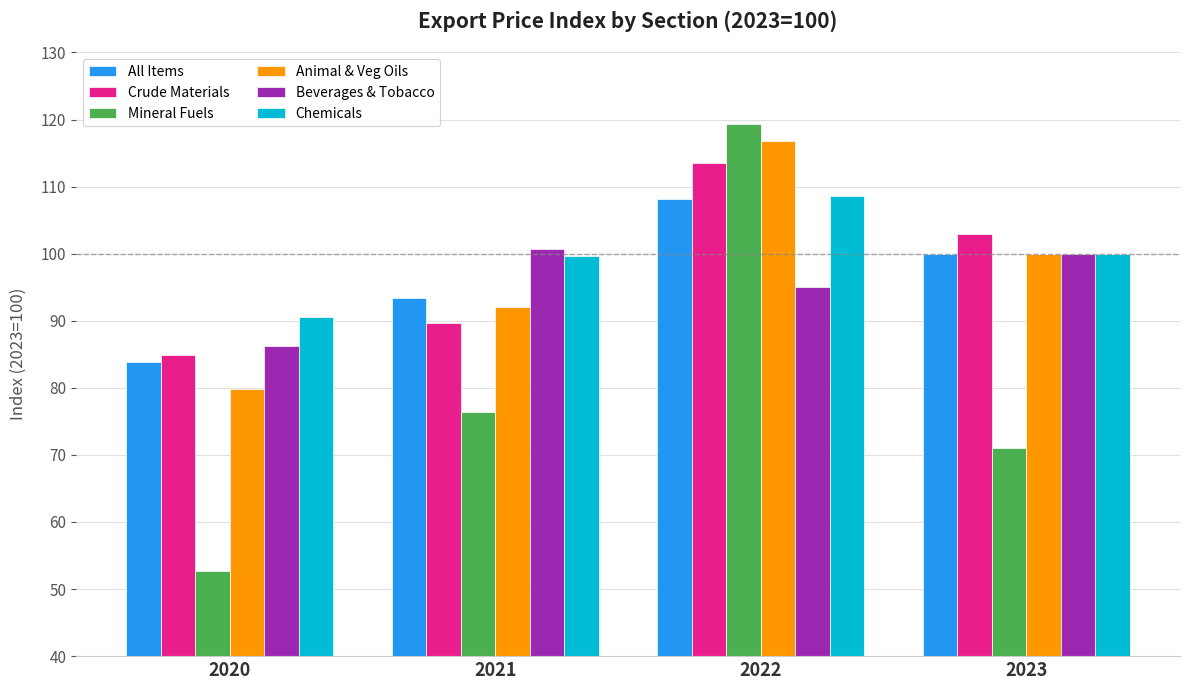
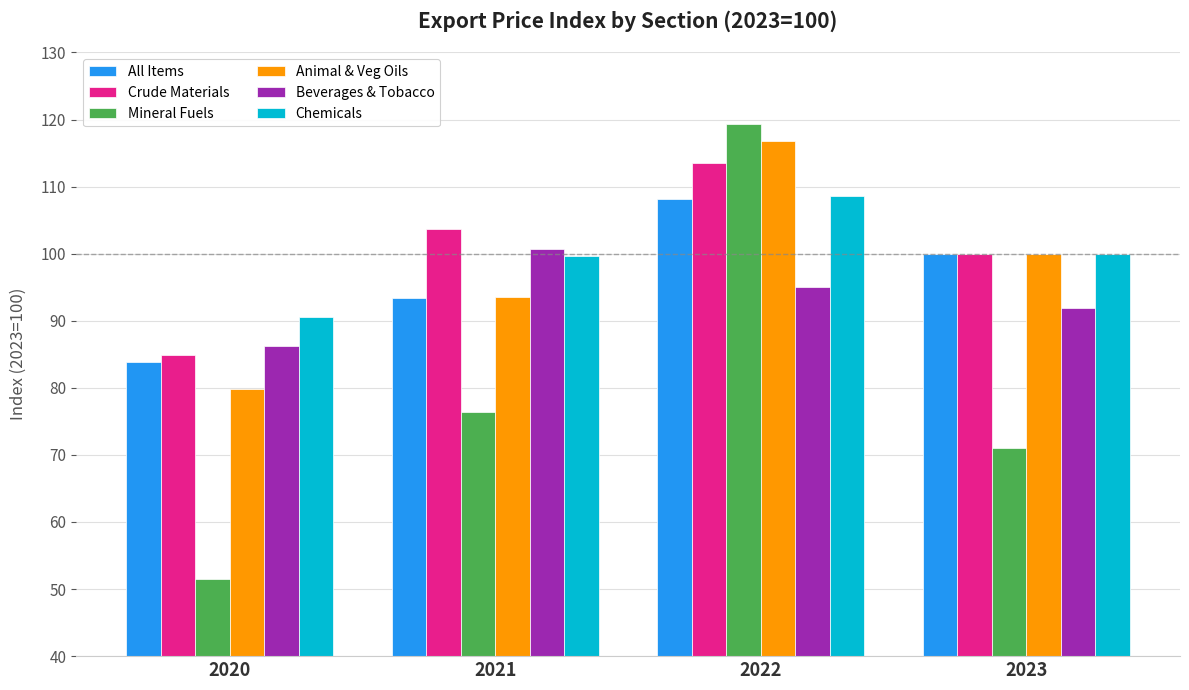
  {
    "Crude Materials": {
      "2020": 85,
-     "2021": 90,
+     "2021": 104,
      "2022": 114,
-     "2023": 103
+     "2023": 100
    },
    "Mineral Fuels": {
-     "2020": 53,
+     "2020": 51,
      "2021": 76,
      "2022": 119,
      "2023": 71
    },
    "Animal & Veg Oils": {
      "2020": 80,
-     "2021": 92,
+     "2021": 93,
      "2022": 117,
      "2023": 100
    },
    "Beverages & Tobacco": {
      "2020": 86,
      "2021": 101,
      "2022": 95,
-     "2023": 100
+     "2023": 92
    }
  }
